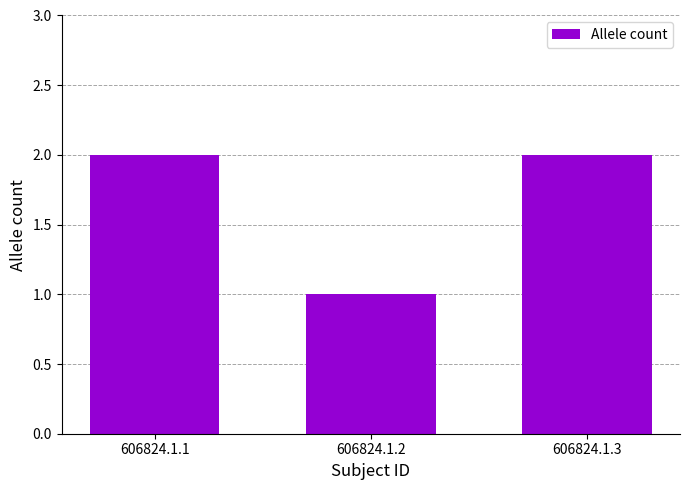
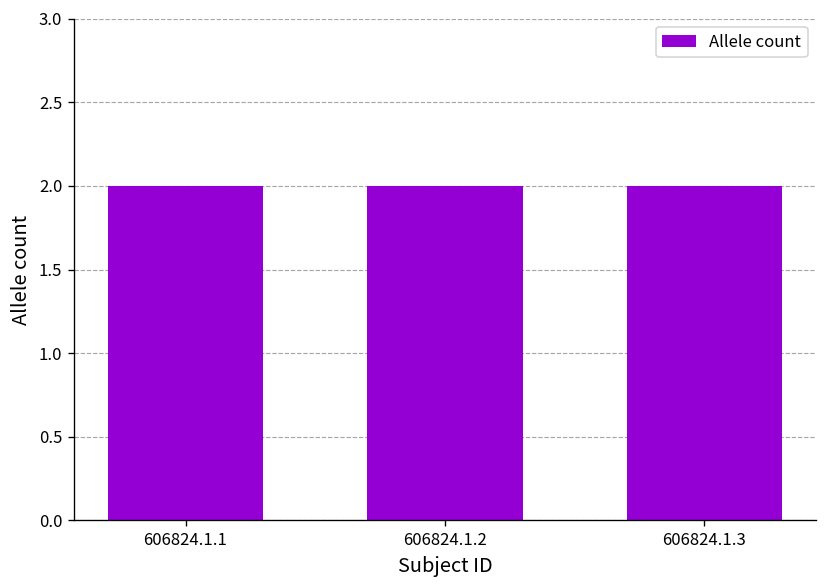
  {
    "606824.1.1": 2,
-   "606824.1.2": 1,
+   "606824.1.2": 2,
    "606824.1.3": 2
  }
